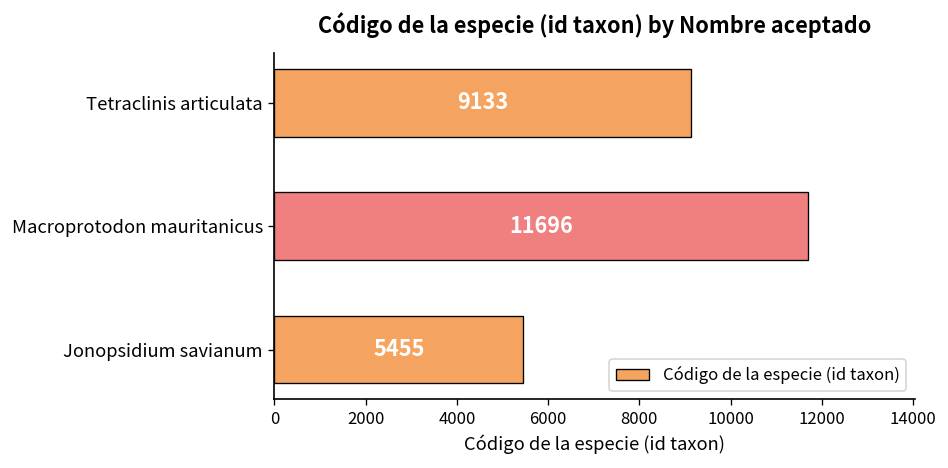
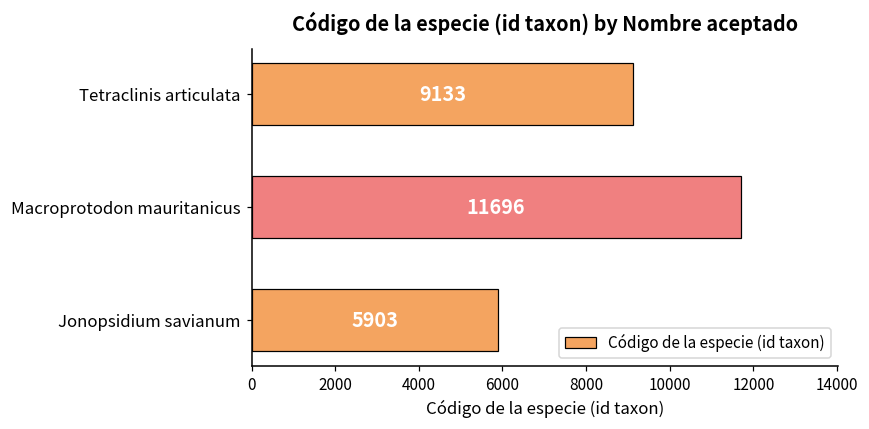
  {
    "Tetraclinis articulata": 9133,
    "Macroprotodon mauritanicus": 11696,
-   "Jonopsidium savianum": 5455
+   "Jonopsidium savianum": 5903
  }
